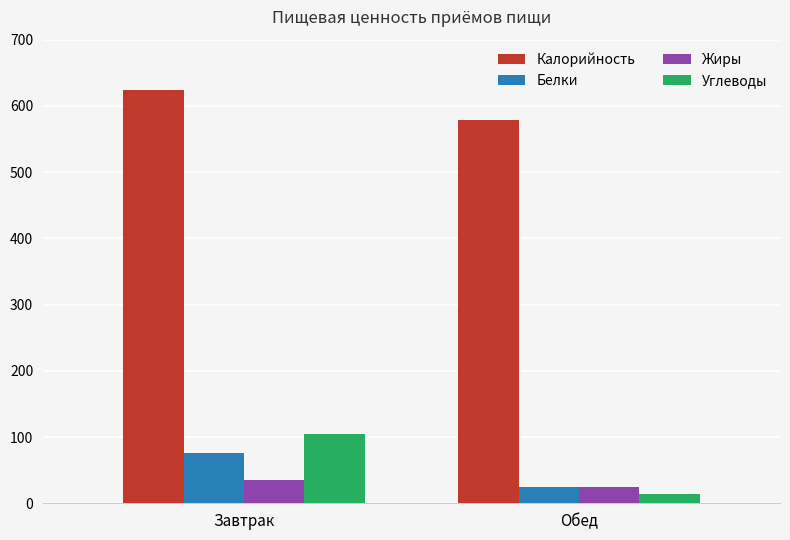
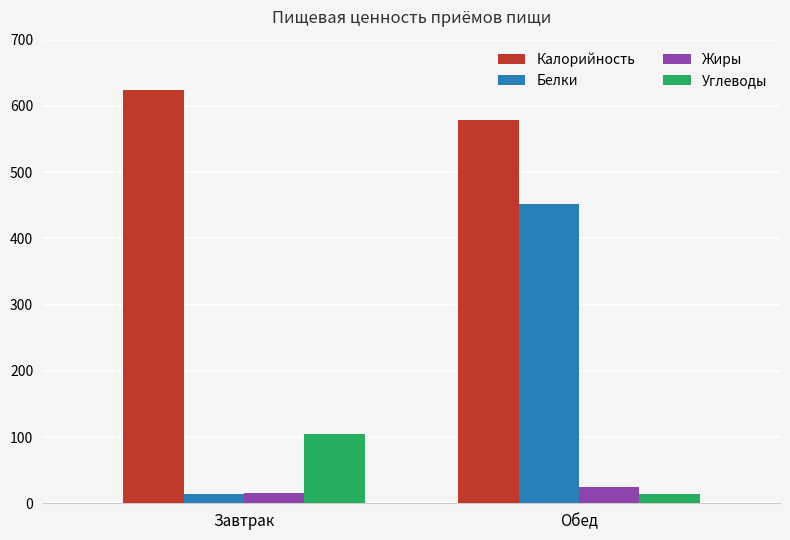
  {
    "Калорийность": {
      "Завтрак": 620,
      "Обед": 580
    },
    "Белки": {
-     "Завтрак": 80,
-     "Обед": 30
+     "Завтрак": 10,
+     "Обед": 450
    },
    "Жиры": {
-     "Завтрак": 40,
+     "Завтрак": 20,
      "Обед": 20
    },
    "Углеводы": {
      "Завтрак": 100,
      "Обед": 10
    }
  }
